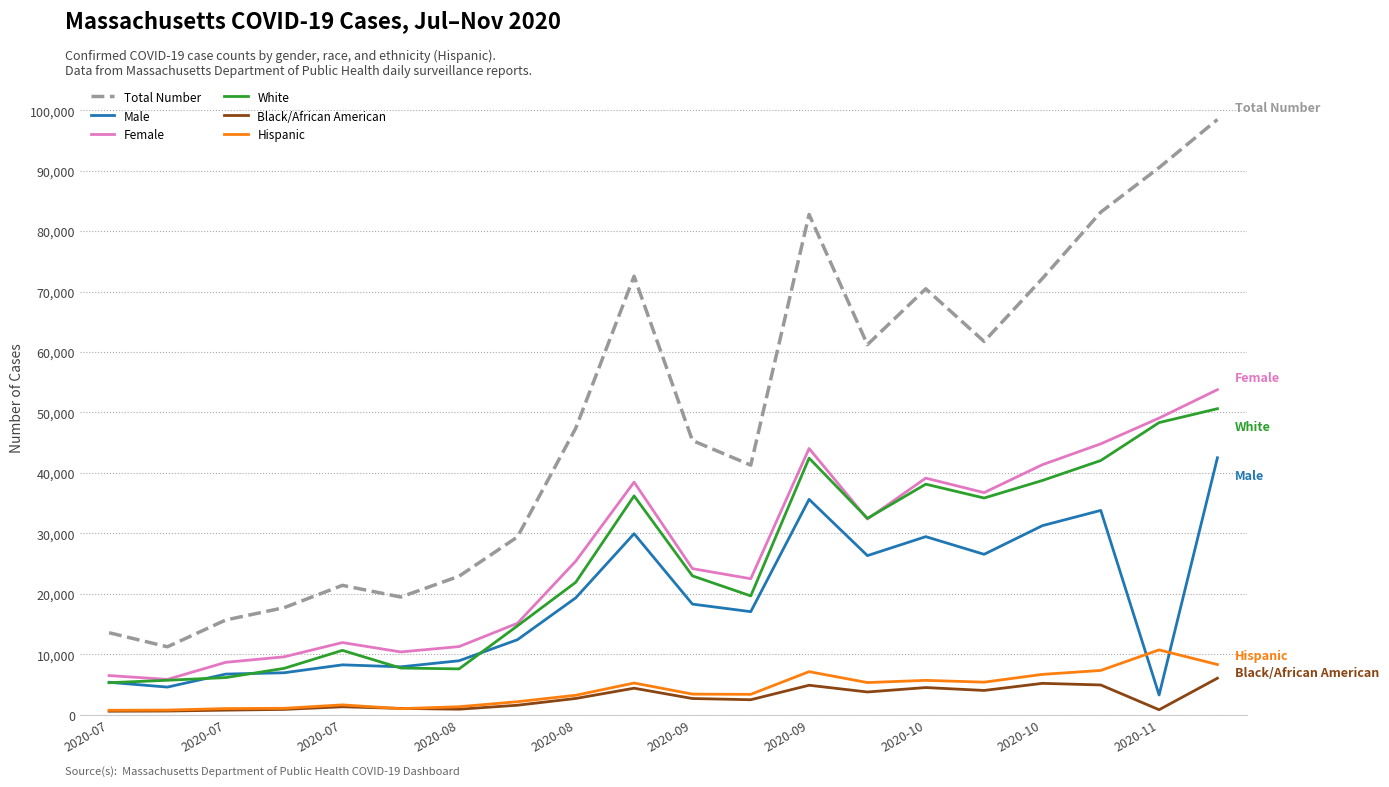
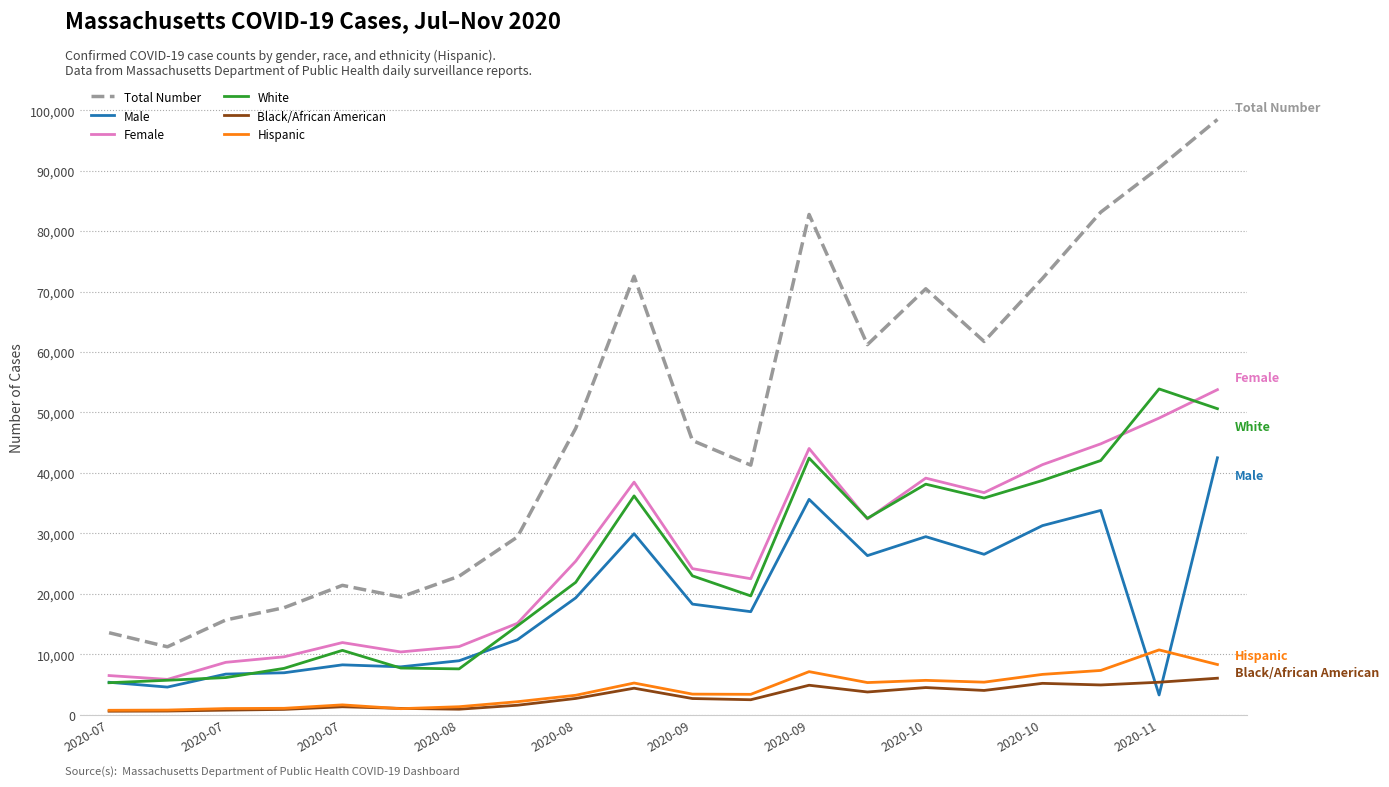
  {
    "Total Number": {
      "2020-11": "91,000"
    },
    "Male": {
      "2020-11": "3,000"
    },
    "Female": {
      "2020-11": "49,000"
    },
    "White": {
-     "2020-11": "48,000"
+     "2020-11": "54,000"
    },
    "Black/African American": {
-     "2020-11": "1,000"
+     "2020-11": "5,000"
    },
    "Hispanic": {
      "2020-11": "11,000"
    }
  }
